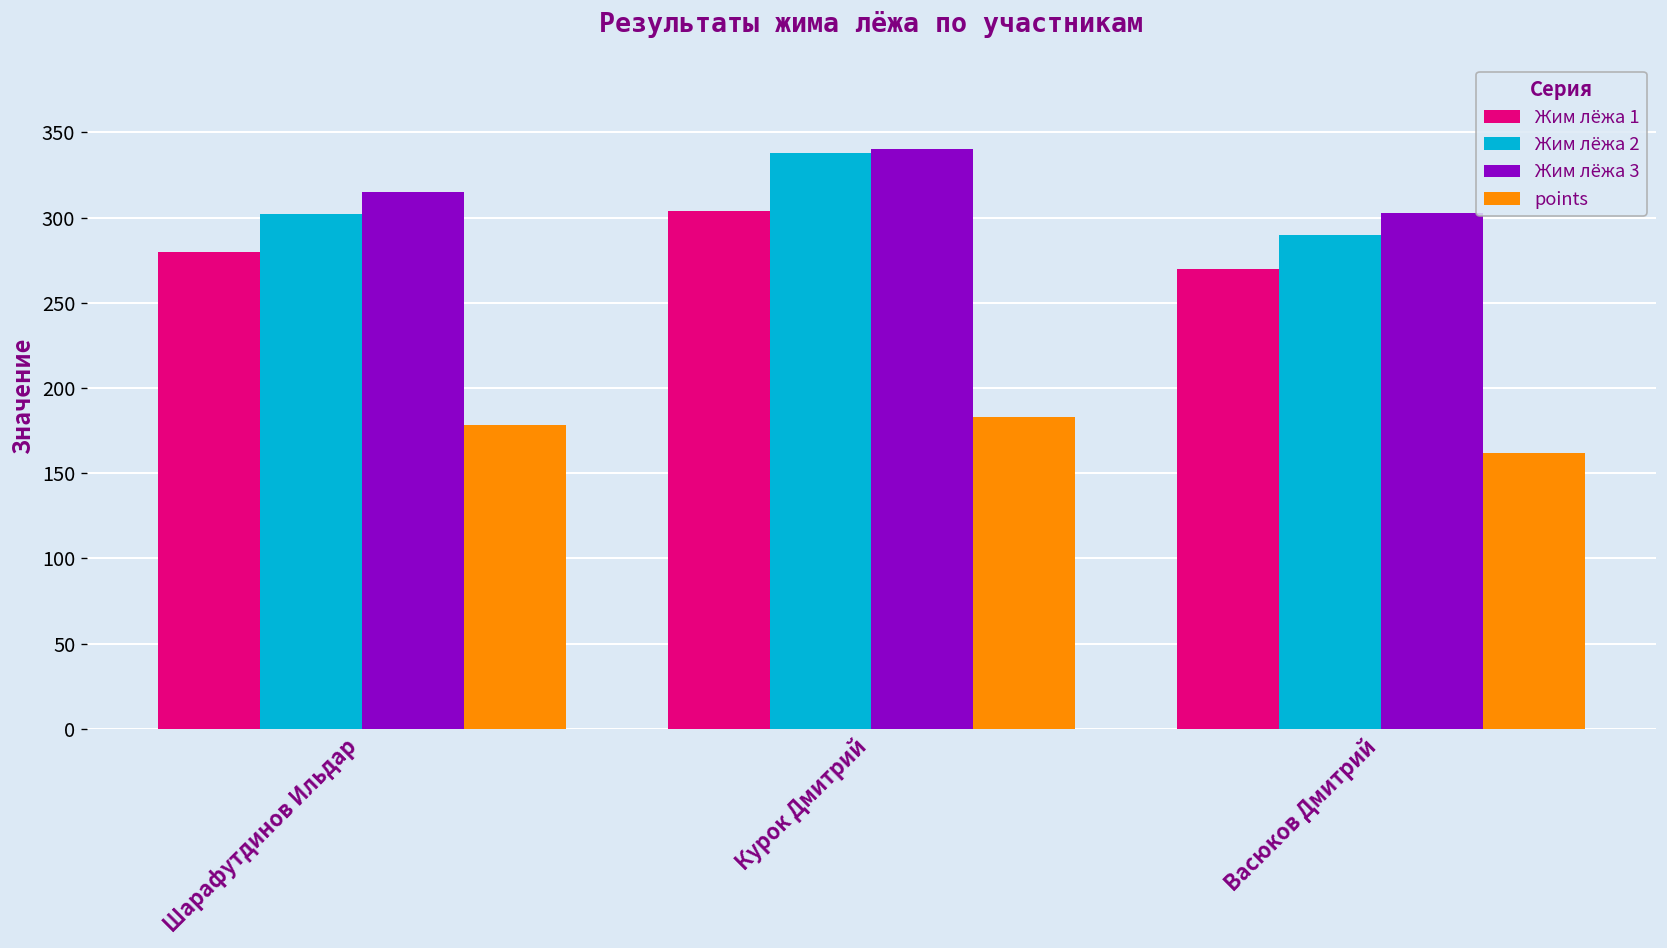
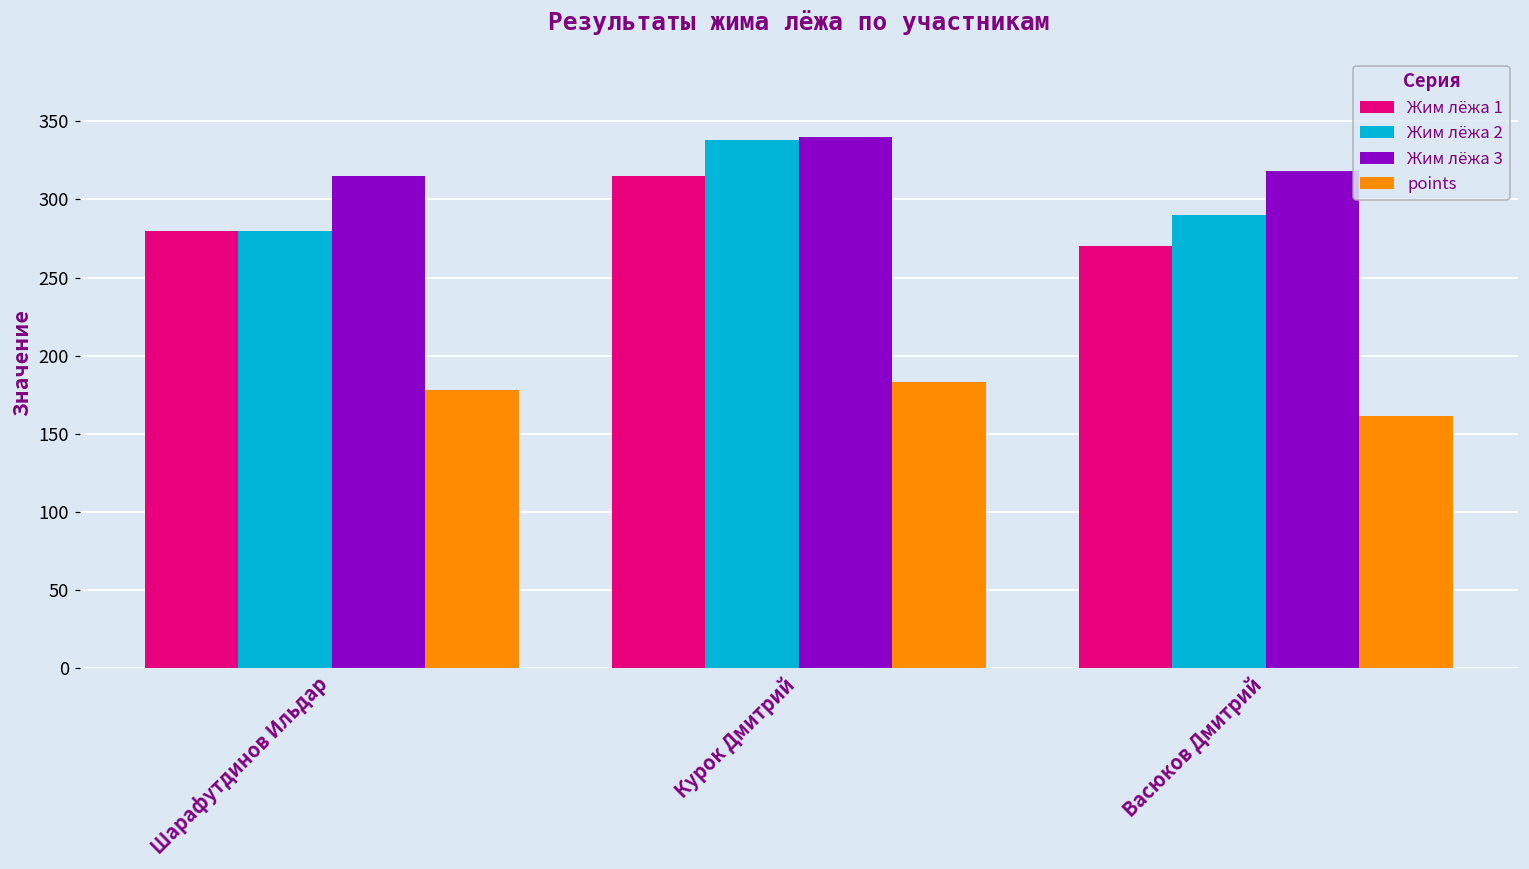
  {
    "Жим лёжа 1": {
      "Шарафутдинов Ильдар": 280,
-     "Курок Дмитрий": 304,
+     "Курок Дмитрий": 315,
      "Васюков Дмитрий": 270
    },
    "Жим лёжа 2": {
-     "Шарафутдинов Ильдар": 302,
+     "Шарафутдинов Ильдар": 280,
      "Курок Дмитрий": 338,
      "Васюков Дмитрий": 290
    },
    "Жим лёжа 3": {
      "Шарафутдинов Ильдар": 315,
      "Курок Дмитрий": 340,
-     "Васюков Дмитрий": 303
+     "Васюков Дмитрий": 318
    },
    "points": {
      "Шарафутдинов Ильдар": 178,
      "Курок Дмитрий": 183,
      "Васюков Дмитрий": 162
    }
  }
